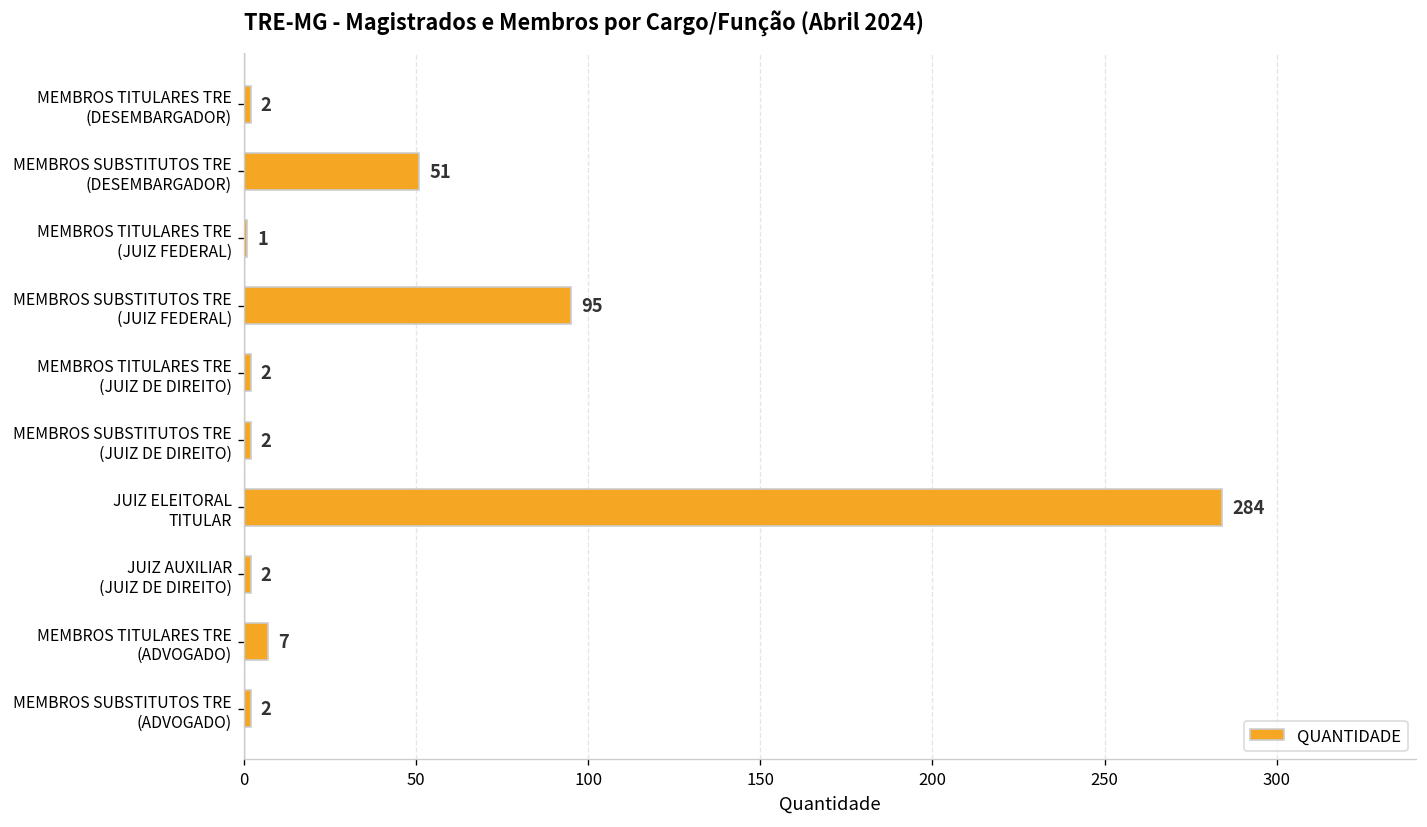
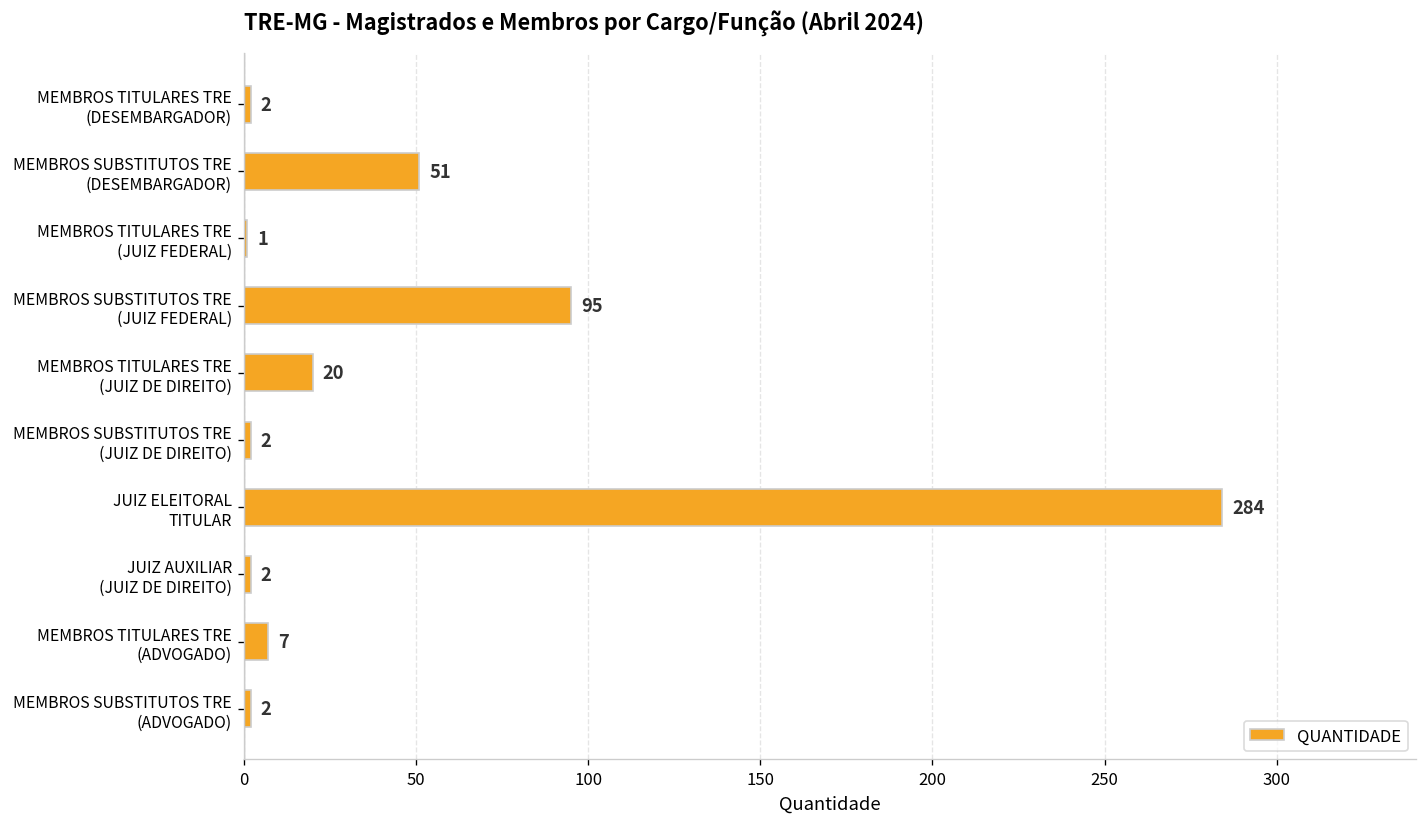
  {
    "MEMBROS TITULARES TRE (DESEMBARGADOR)": 2,
    "MEMBROS SUBSTITUTOS TRE (DESEMBARGADOR)": 51,
    "MEMBROS TITULARES TRE (JUIZ FEDERAL)": 1,
    "MEMBROS SUBSTITUTOS TRE (JUIZ FEDERAL)": 95,
-   "MEMBROS TITULARES TRE (JUIZ DE DIREITO)": 2,
+   "MEMBROS TITULARES TRE (JUIZ DE DIREITO)": 20,
    "MEMBROS SUBSTITUTOS TRE (JUIZ DE DIREITO)": 2,
    "JUIZ ELEITORAL TITULAR": 284,
    "JUIZ AUXILIAR (JUIZ DE DIREITO)": 2,
    "MEMBROS TITULARES TRE (ADVOGADO)": 7,
    "MEMBROS SUBSTITUTOS TRE (ADVOGADO)": 2
  }
